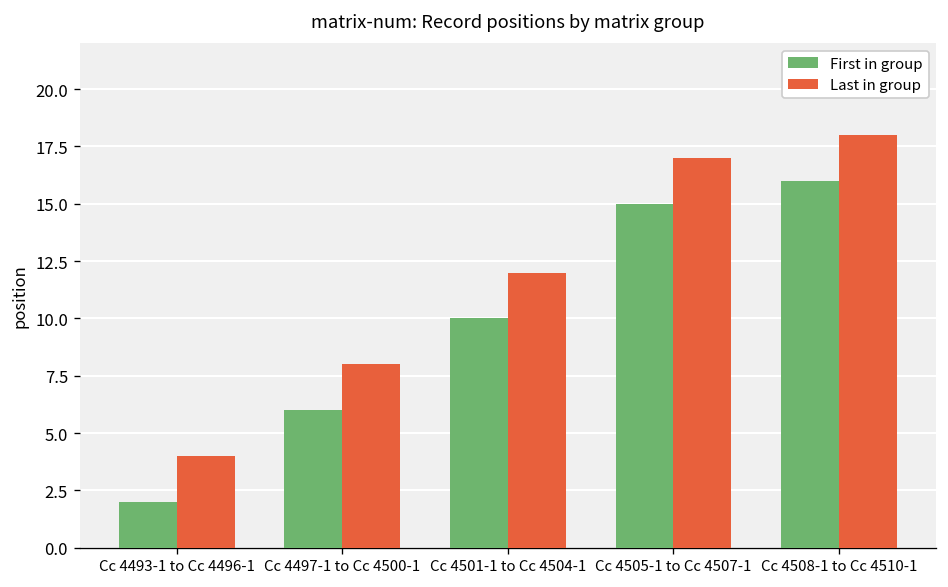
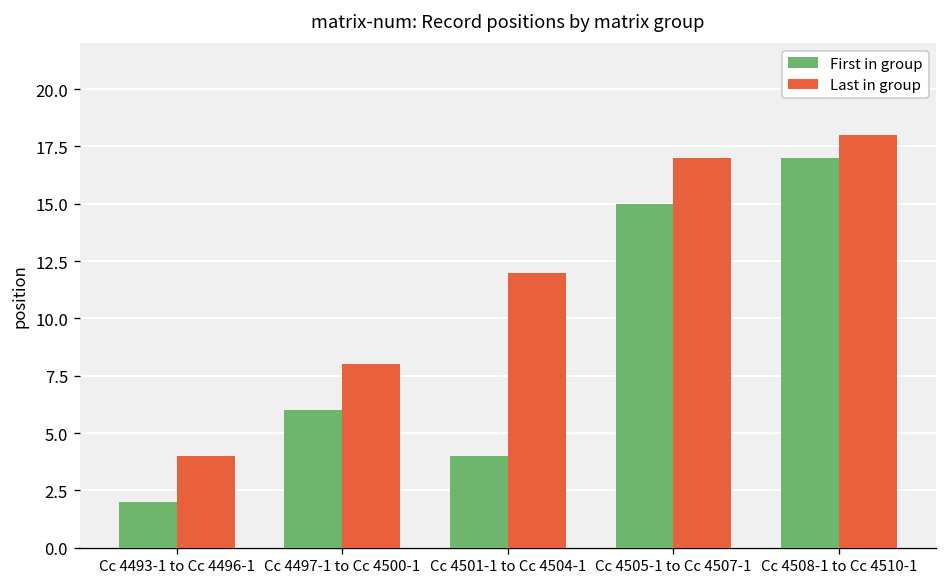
  {
    "First in group": {
      "Cc 4493-1 to Cc 4496-1": 2,
      "Cc 4497-1 to Cc 4500-1": 6,
-     "Cc 4501-1 to Cc 4504-1": 10,
+     "Cc 4501-1 to Cc 4504-1": 4,
      "Cc 4505-1 to Cc 4507-1": 15,
-     "Cc 4508-1 to Cc 4510-1": 16
+     "Cc 4508-1 to Cc 4510-1": 17
    },
    "Last in group": {
      "Cc 4493-1 to Cc 4496-1": 4,
      "Cc 4497-1 to Cc 4500-1": 8,
      "Cc 4501-1 to Cc 4504-1": 12,
      "Cc 4505-1 to Cc 4507-1": 17,
      "Cc 4508-1 to Cc 4510-1": 18
    }
  }
